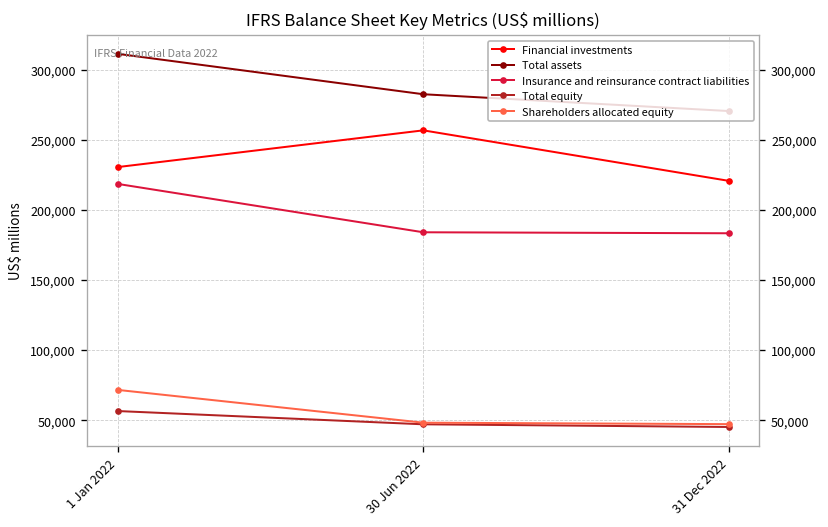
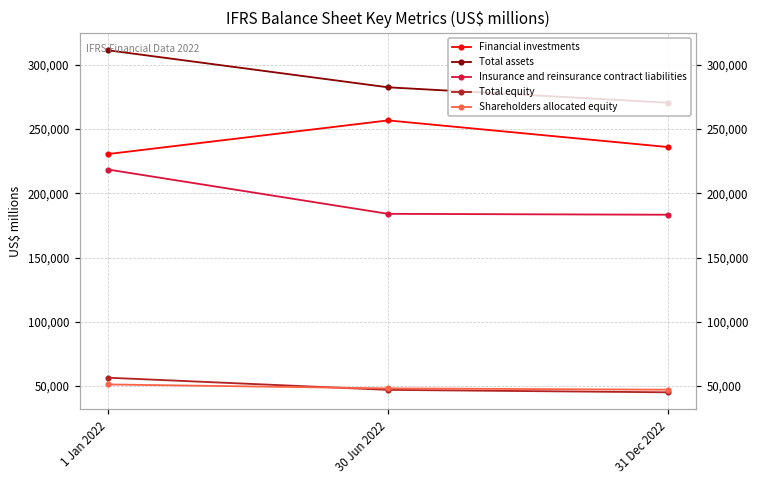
  {
    "Financial investments": {
      "1 Jan 2022": "231,000",
      "30 Jun 2022": "257,000",
-     "31 Dec 2022": "221,000"
+     "31 Dec 2022": "236,000"
    },
    "Total assets": {
      "30 Jun 2022": "282,000"
    },
    "Shareholders allocated equity": {
-     "1 Jan 2022": "72,000"
+     "1 Jan 2022": "51,000"
    }
  }
